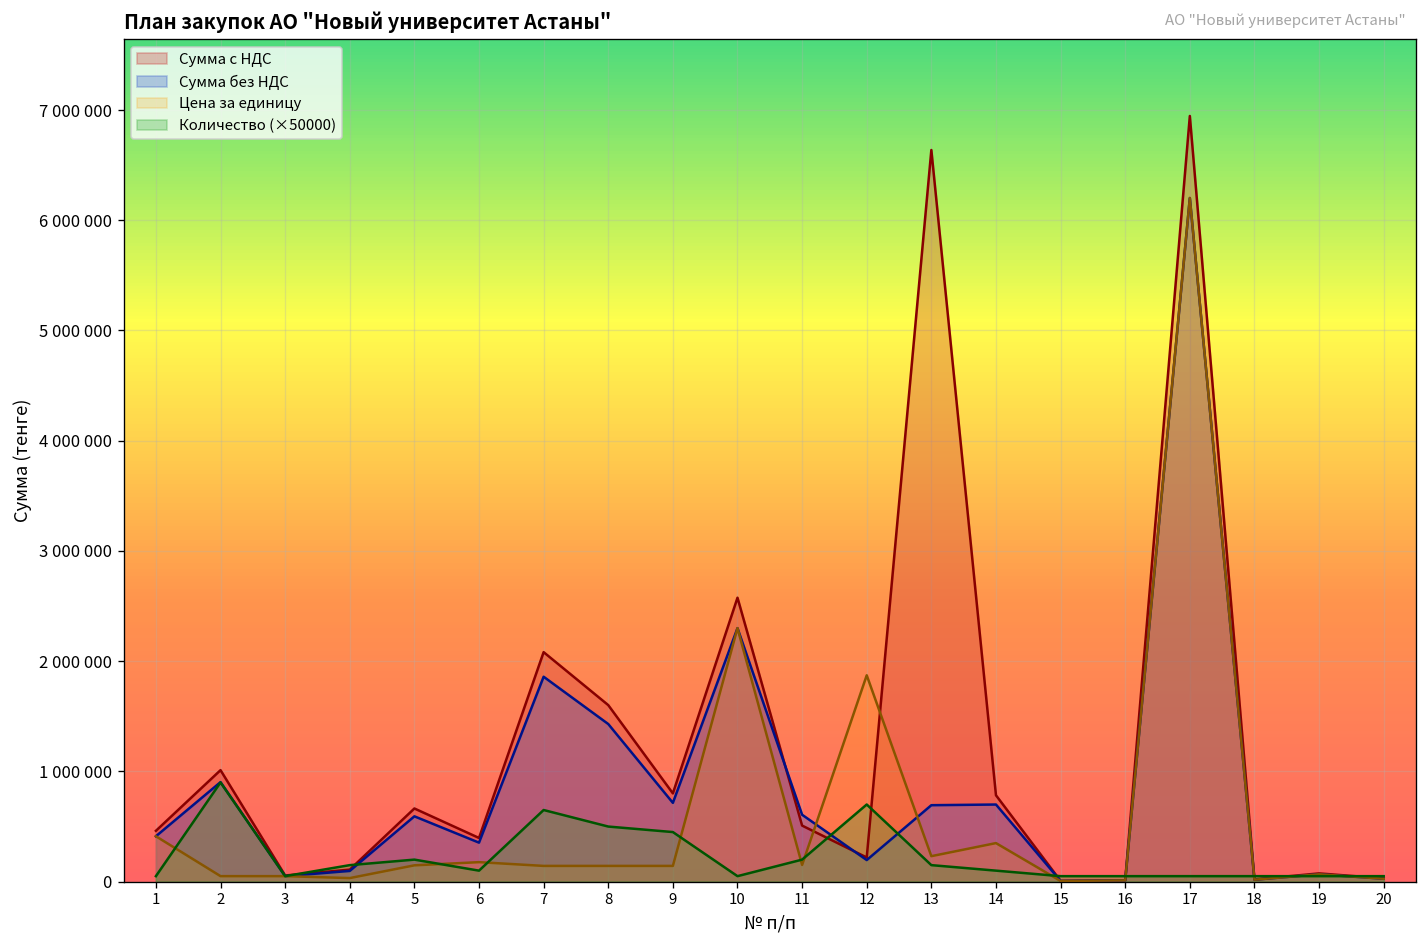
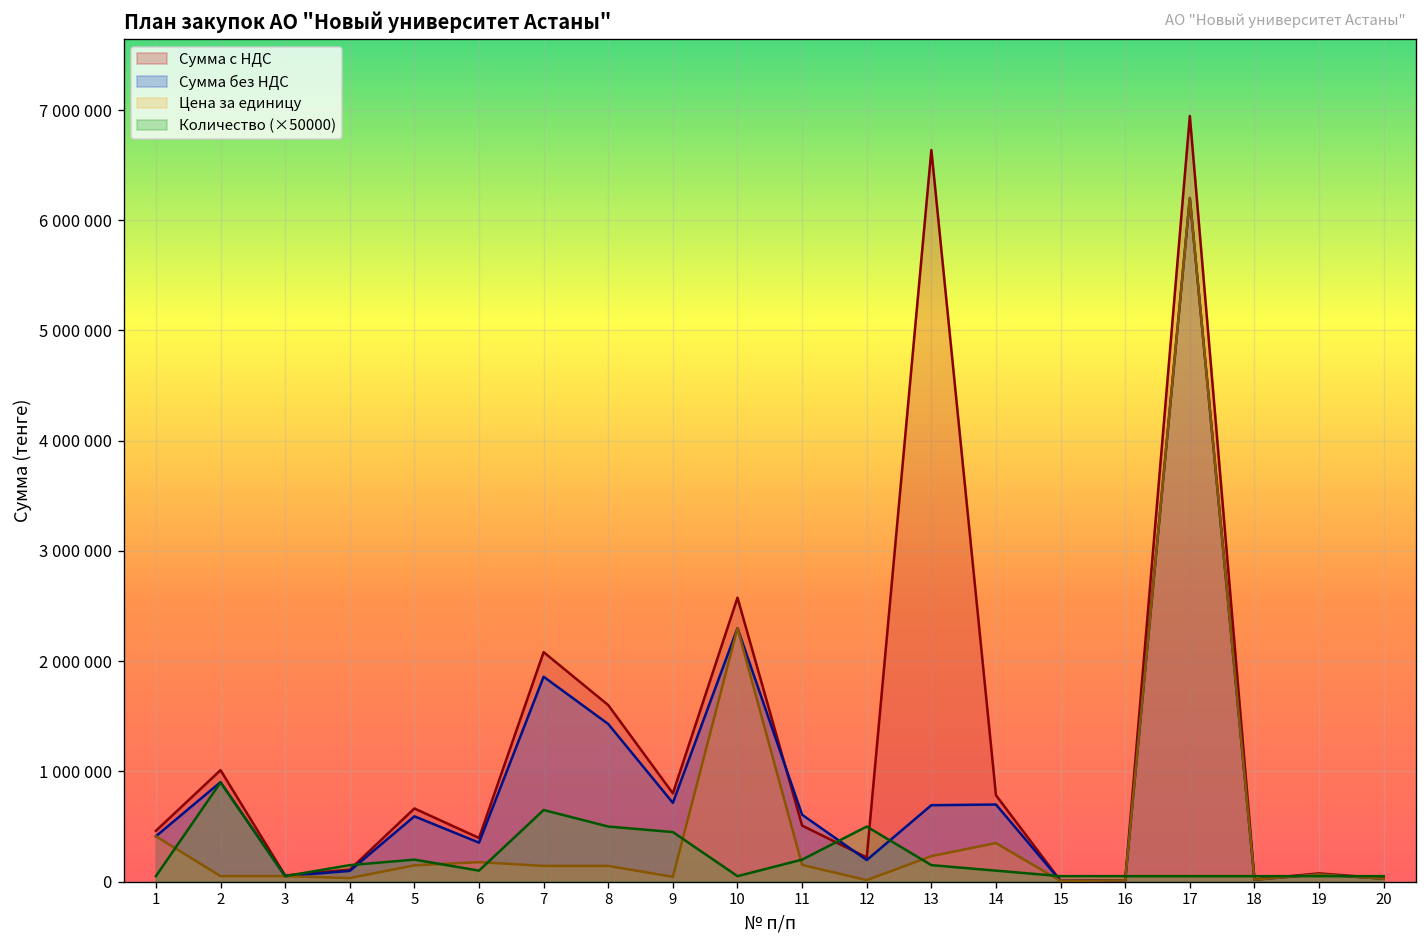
  {
    "Сумма с НДС": {
      "1": 500000,
      "2": 1000000,
      "5": 700000,
      "6": 400000,
      "7": 2100000,
      "8": 1600000,
      "9": 800000,
      "10": 2600000,
      "11": 500000,
      "13": 6600000,
      "14": 800000,
      "17": 6900000
    },
    "Сумма без НДС": {
      "5": 600000,
      "6": 400000,
      "7": 1900000,
      "8": 1400000,
      "9": 700000,
      "11": 600000,
      "13": 700000,
      "14": 700000
    },
    "Цена за единицу": {
      "2": 100000,
      "4": 0,
      "5": 100000,
      "6": 200000,
      "7": 100000,
      "8": 100000,
-     "9": 100000,
+     "9": 0,
      "11": 200000,
-     "12": 1900000,
+     "12": 0,
      "13": 200000,
      "14": 300000
    },
    "Количество (×50000)": {
      "1": 100000,
      "4": 200000,
      "5": 200000,
      "6": 100000,
      "7": 700000,
      "8": 500000,
      "9": 500000,
      "10": 100000,
      "11": 200000,
-     "12": 700000,
+     "12": 500000,
      "13": 200000,
      "14": 100000,
      "15": 100000,
      "16": 100000,
      "17": 100000,
      "18": 100000
    }
  }
